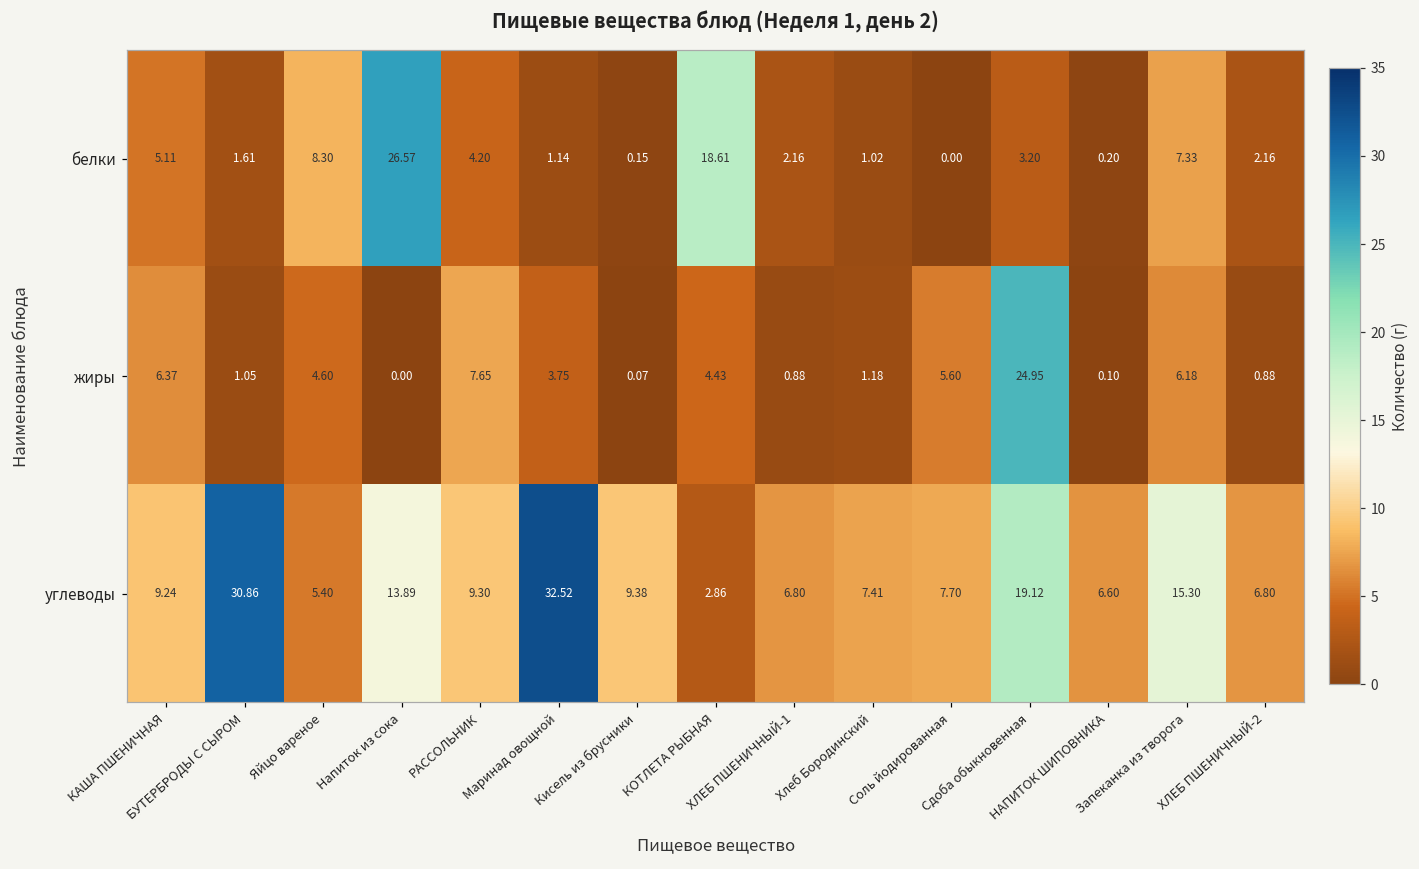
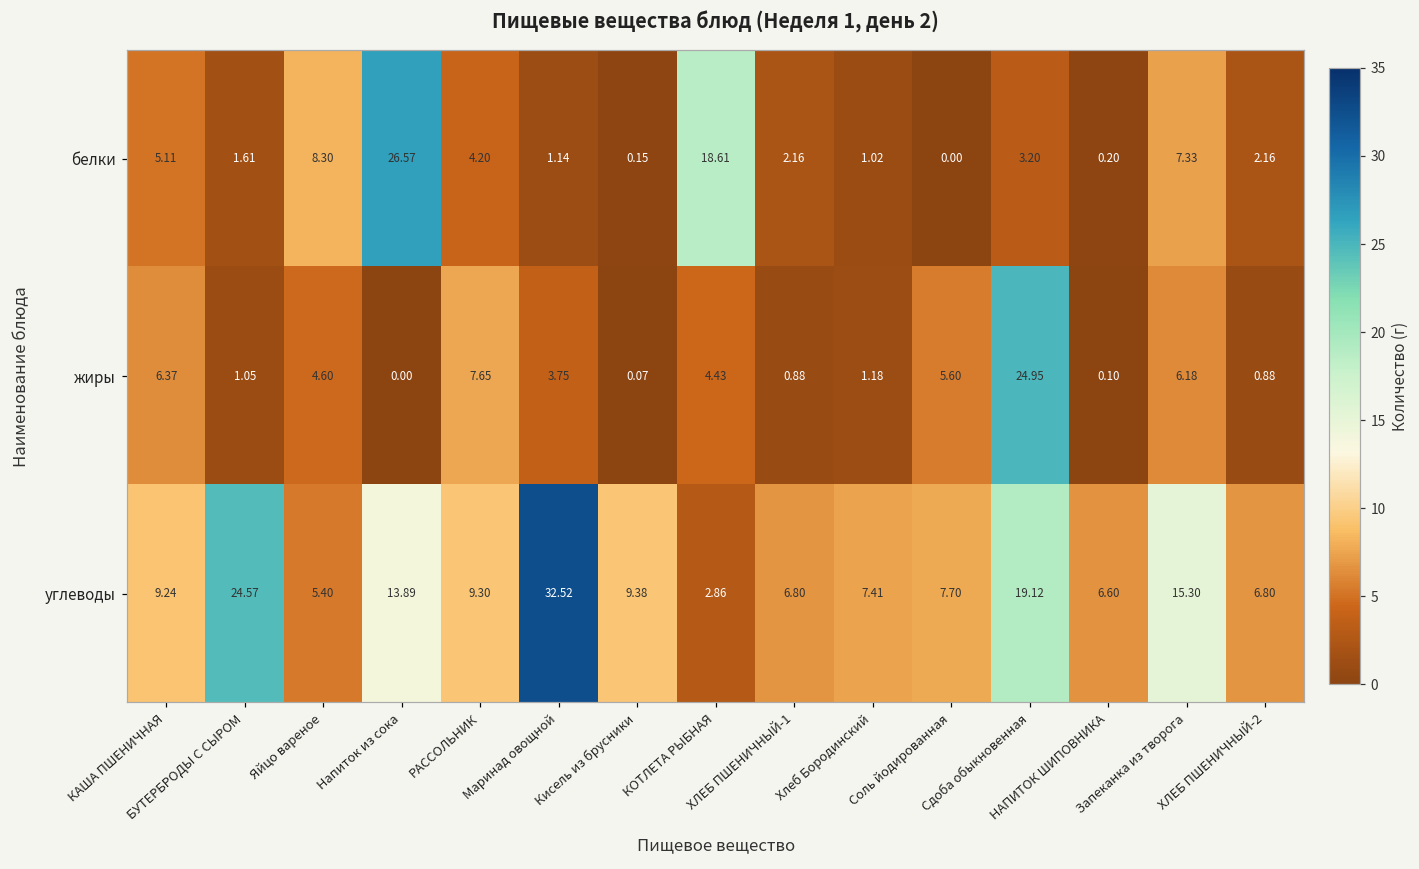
  {
    "белки": {
      "КАША ПШЕНИЧНАЯ": 5.11,
      "БУТЕРБРОДЫ С СЫРОМ": 1.61,
      "Яйцо вареное": 8.30,
      "Напиток из сока": 26.57,
      "РАССОЛЬНИК": 4.20,
      "Маринад овощной": 1.14,
      "Кисель из брусники": 0.15,
      "КОТЛЕТА РЫБНАЯ": 18.61,
      "ХЛЕБ ПШЕНИЧНЫЙ-1": 2.16,
      "Хлеб Бородинский": 1.02,
      "Соль йодированная": 0.00,
      "Сдоба обыкновенная": 3.20,
      "НАПИТОК ШИПОВНИКА": 0.20,
      "Запеканка из творога": 7.33,
      "ХЛЕБ ПШЕНИЧНЫЙ-2": 2.16
    },
    "жиры": {
      "КАША ПШЕНИЧНАЯ": 6.37,
      "БУТЕРБРОДЫ С СЫРОМ": 1.05,
      "Яйцо вареное": 4.60,
      "Напиток из сока": 0.00,
      "РАССОЛЬНИК": 7.65,
      "Маринад овощной": 3.75,
      "Кисель из брусники": 0.07,
      "КОТЛЕТА РЫБНАЯ": 4.43,
      "ХЛЕБ ПШЕНИЧНЫЙ-1": 0.88,
      "Хлеб Бородинский": 1.18,
      "Соль йодированная": 5.60,
      "Сдоба обыкновенная": 24.95,
      "НАПИТОК ШИПОВНИКА": 0.10,
      "Запеканка из творога": 6.18,
      "ХЛЕБ ПШЕНИЧНЫЙ-2": 0.88
    },
    "углеводы": {
      "КАША ПШЕНИЧНАЯ": 9.24,
-     "БУТЕРБРОДЫ С СЫРОМ": 30.86,
+     "БУТЕРБРОДЫ С СЫРОМ": 24.57,
      "Яйцо вареное": 5.40,
      "Напиток из сока": 13.89,
      "РАССОЛЬНИК": 9.30,
      "Маринад овощной": 32.52,
      "Кисель из брусники": 9.38,
      "КОТЛЕТА РЫБНАЯ": 2.86,
      "ХЛЕБ ПШЕНИЧНЫЙ-1": 6.80,
      "Хлеб Бородинский": 7.41,
      "Соль йодированная": 7.70,
      "Сдоба обыкновенная": 19.12,
      "НАПИТОК ШИПОВНИКА": 6.60,
      "Запеканка из творога": 15.30,
      "ХЛЕБ ПШЕНИЧНЫЙ-2": 6.80
    }
  }
